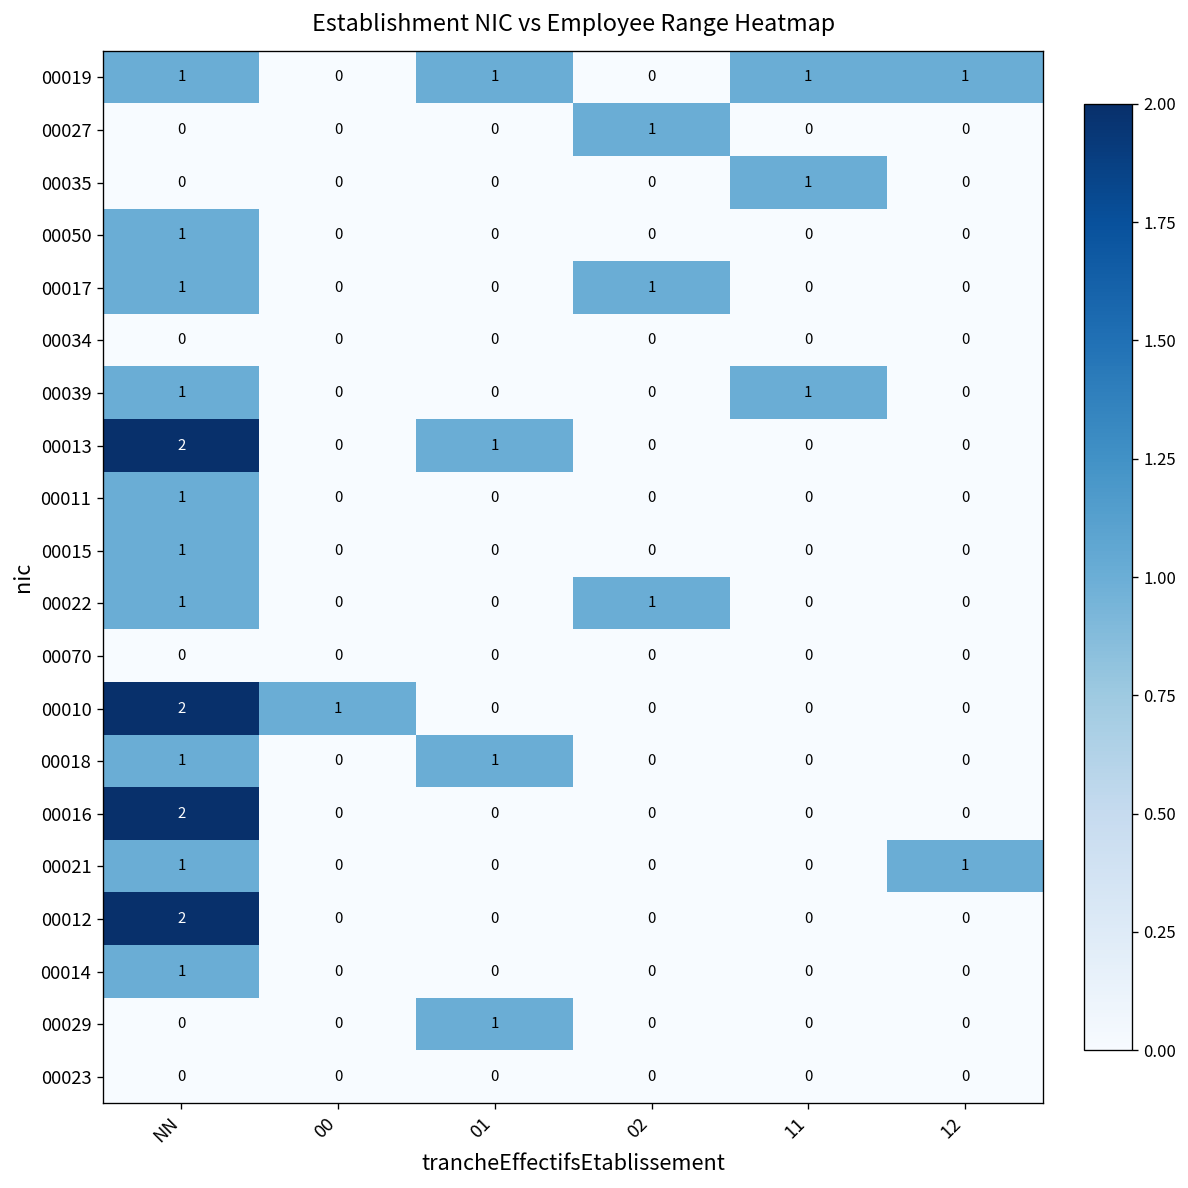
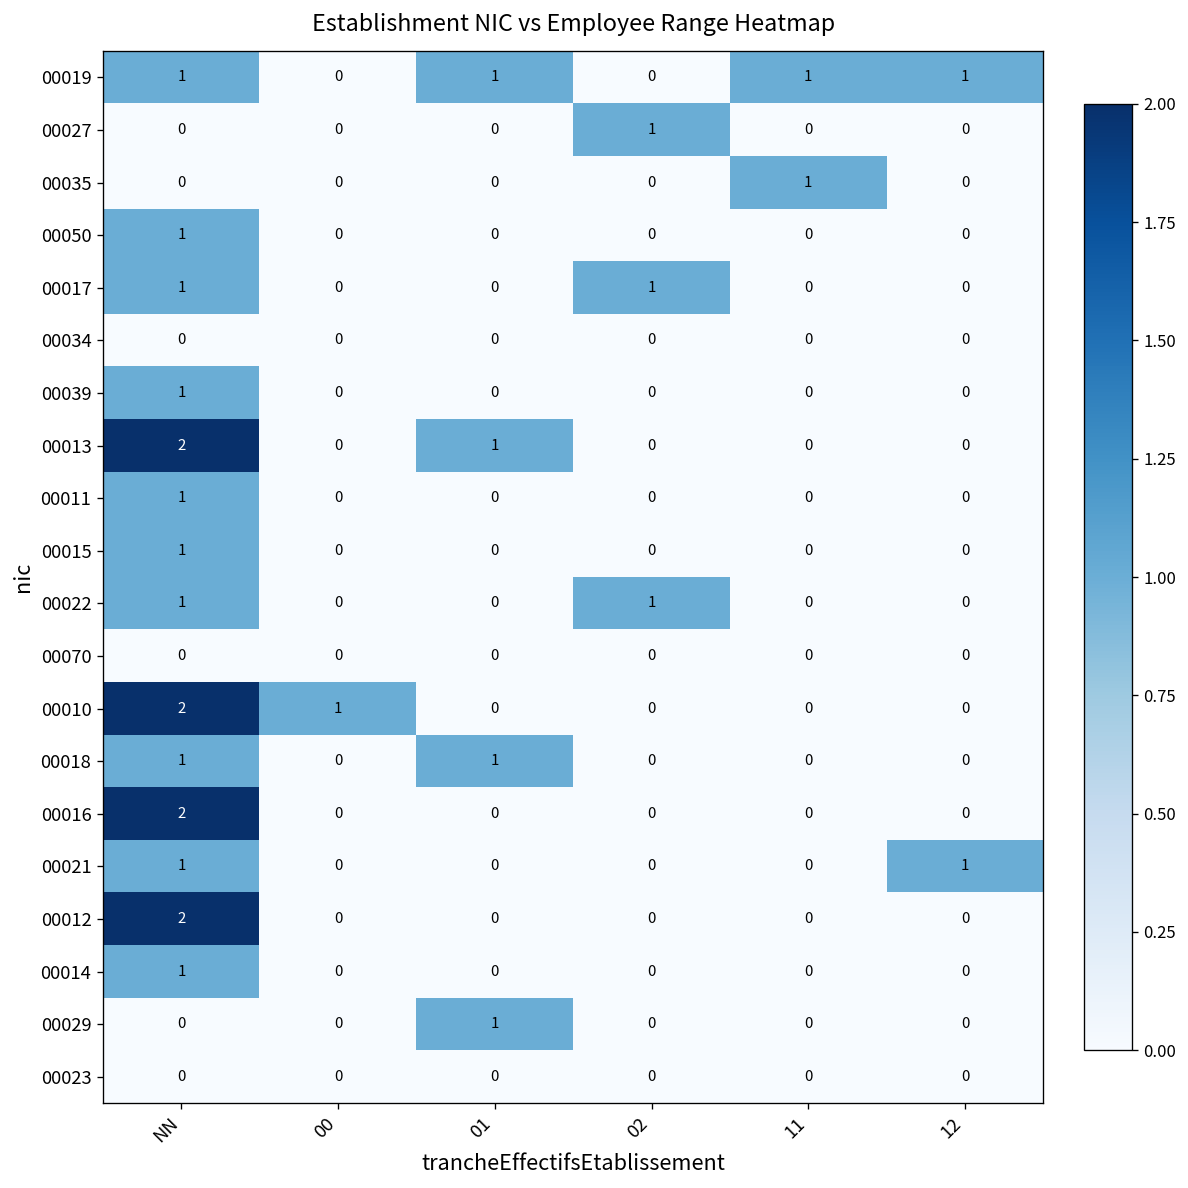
  {
    "00019": {
      "NN": 1,
      "00": 0,
      "01": 1,
      "02": 0,
      "11": 1,
      "12": 1
    },
    "00027": {
      "NN": 0,
      "00": 0,
      "01": 0,
      "02": 1,
      "11": 0,
      "12": 0
    },
    "00035": {
      "NN": 0,
      "00": 0,
      "01": 0,
      "02": 0,
      "11": 1,
      "12": 0
    },
    "00050": {
      "NN": 1,
      "00": 0,
      "01": 0,
      "02": 0,
      "11": 0,
      "12": 0
    },
    "00017": {
      "NN": 1,
      "00": 0,
      "01": 0,
      "02": 1,
      "11": 0,
      "12": 0
    },
    "00034": {
      "NN": 0,
      "00": 0,
      "01": 0,
      "02": 0,
      "11": 0,
      "12": 0
    },
    "00039": {
      "NN": 1,
      "00": 0,
      "01": 0,
      "02": 0,
-     "11": 1,
+     "11": 0,
      "12": 0
    },
    "00013": {
      "NN": 2,
      "00": 0,
      "01": 1,
      "02": 0,
      "11": 0,
      "12": 0
    },
    "00011": {
      "NN": 1,
      "00": 0,
      "01": 0,
      "02": 0,
      "11": 0,
      "12": 0
    },
    "00015": {
      "NN": 1,
      "00": 0,
      "01": 0,
      "02": 0,
      "11": 0,
      "12": 0
    },
    "00022": {
      "NN": 1,
      "00": 0,
      "01": 0,
      "02": 1,
      "11": 0,
      "12": 0
    },
    "00070": {
      "NN": 0,
      "00": 0,
      "01": 0,
      "02": 0,
      "11": 0,
      "12": 0
    },
    "00010": {
      "NN": 2,
      "00": 1,
      "01": 0,
      "02": 0,
      "11": 0,
      "12": 0
    },
    "00018": {
      "NN": 1,
      "00": 0,
      "01": 1,
      "02": 0,
      "11": 0,
      "12": 0
    },
    "00016": {
      "NN": 2,
      "00": 0,
      "01": 0,
      "02": 0,
      "11": 0,
      "12": 0
    },
    "00021": {
      "NN": 1,
      "00": 0,
      "01": 0,
      "02": 0,
      "11": 0,
      "12": 1
    },
    "00012": {
      "NN": 2,
      "00": 0,
      "01": 0,
      "02": 0,
      "11": 0,
      "12": 0
    },
    "00014": {
      "NN": 1,
      "00": 0,
      "01": 0,
      "02": 0,
      "11": 0,
      "12": 0
    },
    "00029": {
      "NN": 0,
      "00": 0,
      "01": 1,
      "02": 0,
      "11": 0,
      "12": 0
    },
    "00023": {
      "NN": 0,
      "00": 0,
      "01": 0,
      "02": 0,
      "11": 0,
      "12": 0
    }
  }
